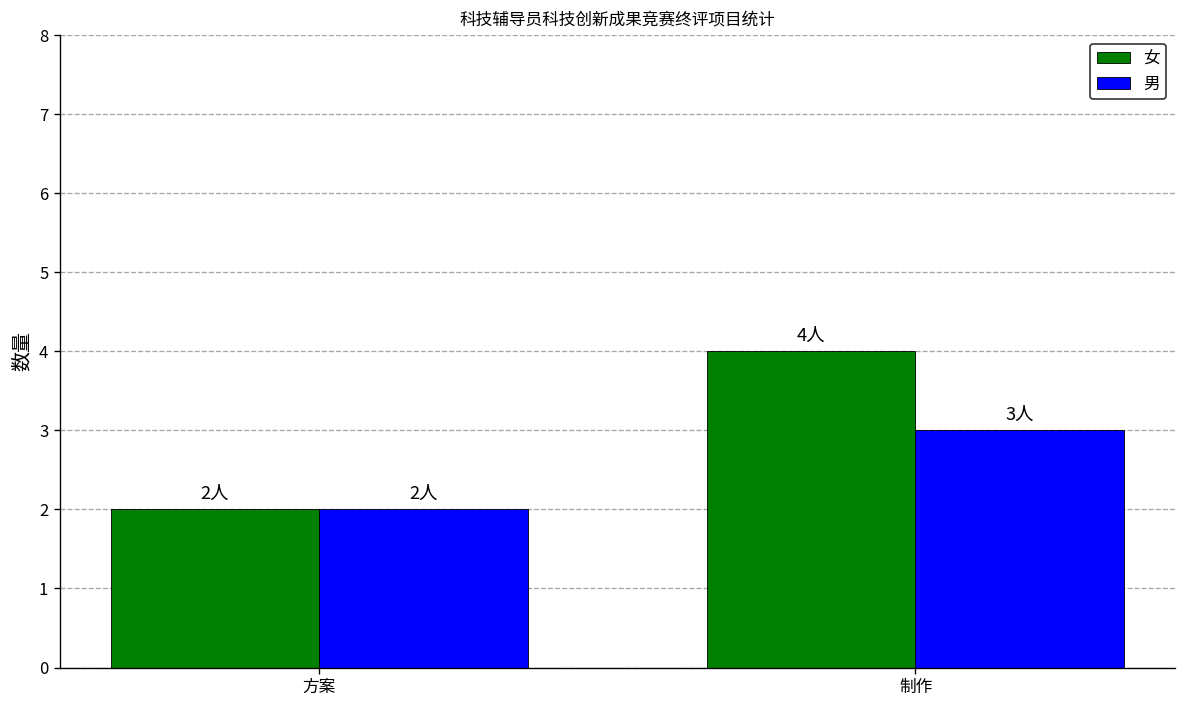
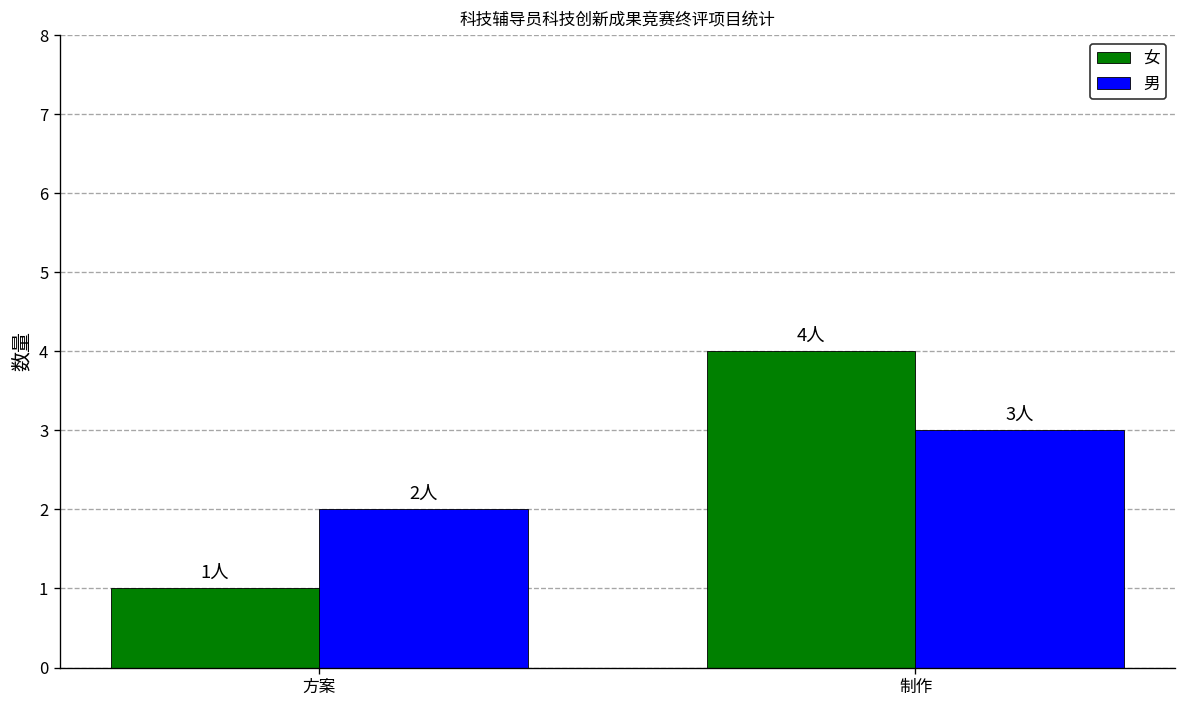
  {
    "女": {
-     "方案": "2人",
+     "方案": "1人",
      "制作": "4人"
    },
    "男": {
      "方案": "2人",
      "制作": "3人"
    }
  }
